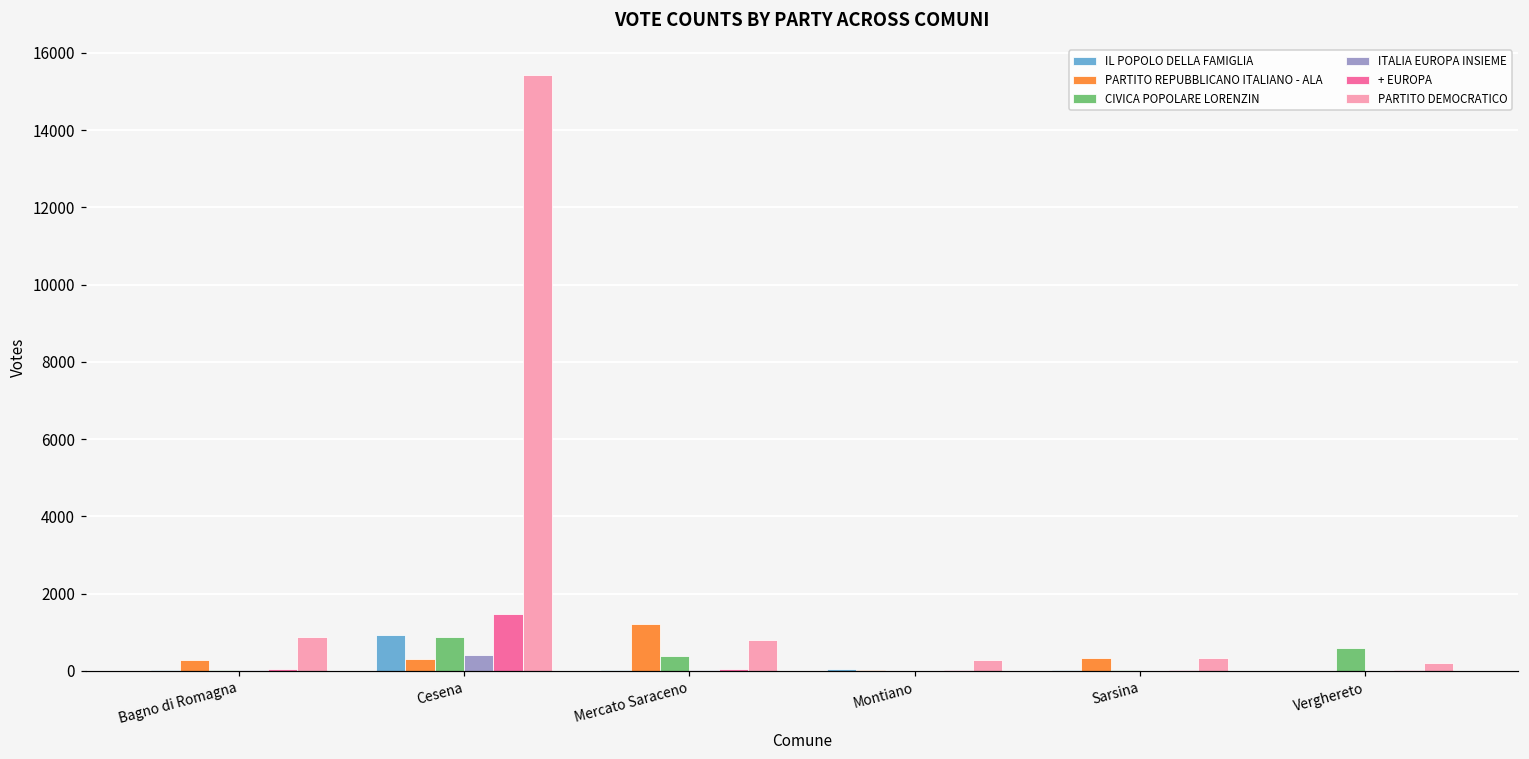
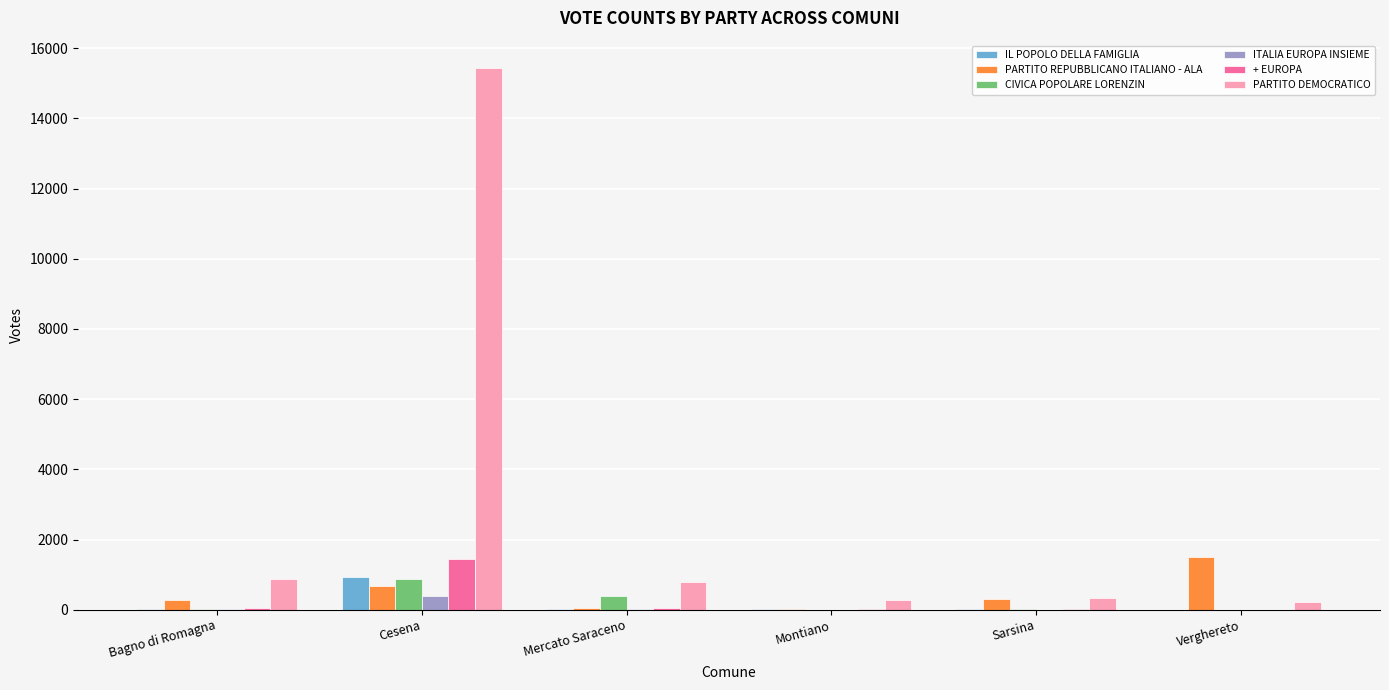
  {
    "PARTITO REPUBBLICANO ITALIANO - ALA": {
      "Bagno di Romagna": 300,
-     "Cesena": 300,
-     "Mercato Saraceno": 1200,
+     "Cesena": 700,
+     "Mercato Saraceno": 0,
      "Sarsina": 300,
-     "Verghereto": 0
+     "Verghereto": 1500
    },
    "CIVICA POPOLARE LORENZIN": {
      "Cesena": 900,
      "Mercato Saraceno": 400,
-     "Verghereto": 600
+     "Verghereto": 0
    }
  }
